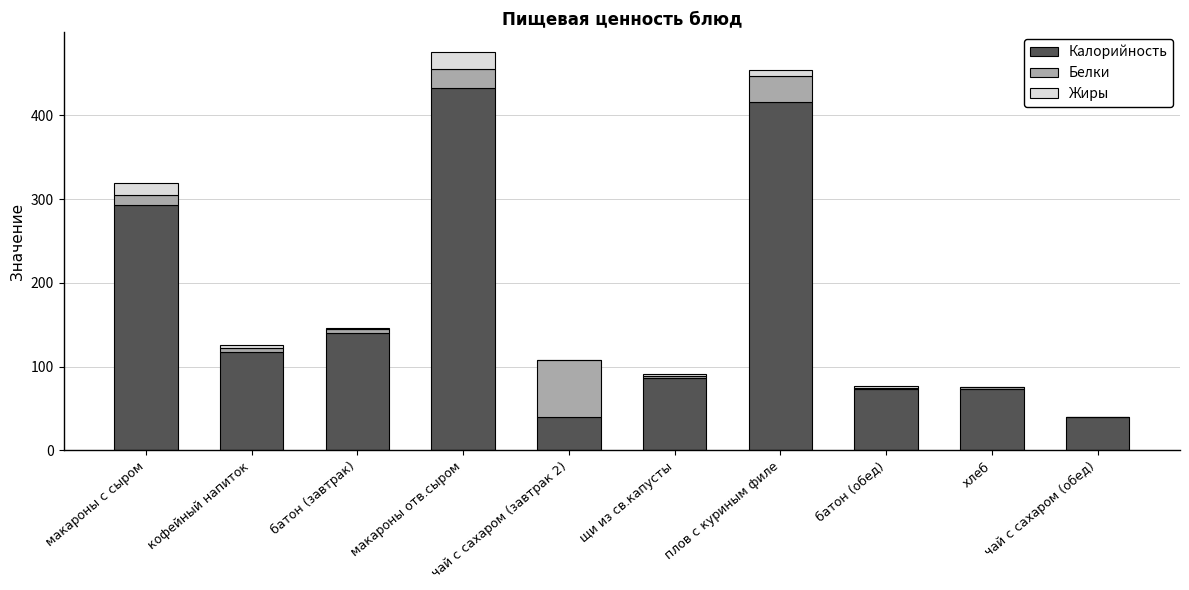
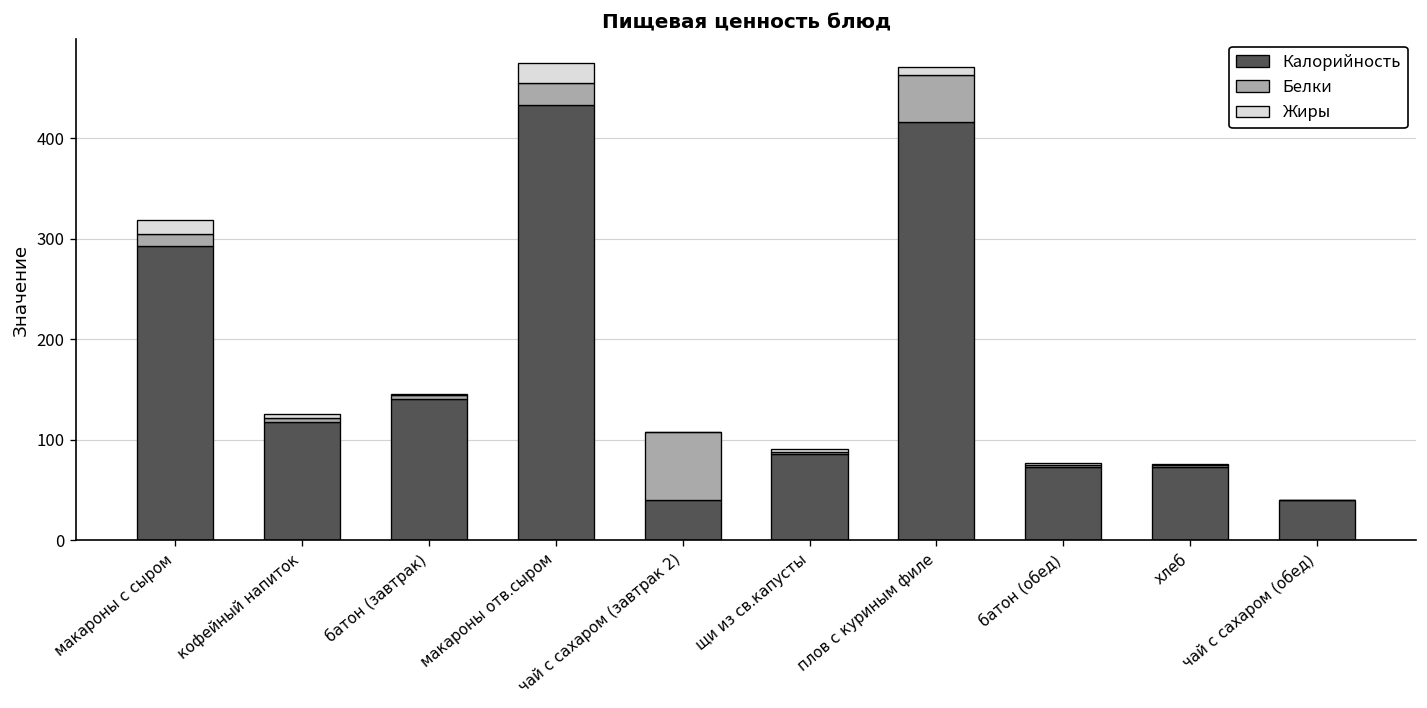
  {
    "Калорийность": {
      "макароны с сыром": 290,
      "кофейный напиток": 120,
      "батон (завтрак)": 140,
      "макароны отв.сыром": 430,
      "чай с сахаром (завтрак 2)": 40,
      "щи из св.капусты": 90,
      "плов с куриным филе": 420,
      "батон (обед)": 70,
      "хлеб": 70,
      "чай с сахаром (обед)": 40
    },
    "Белки": {
      "макароны с сыром": 10,
      "кофейный напиток": 0,
      "батон (завтрак)": 0,
      "макароны отв.сыром": 20,
      "чай с сахаром (завтрак 2)": 70,
-     "плов с куриным филе": 30
+     "плов с куриным филе": 50
    },
    "Жиры": {
      "макароны с сыром": 10,
      "кофейный напиток": 0,
      "макароны отв.сыром": 20,
      "плов с куриным филе": 10
    }
  }
